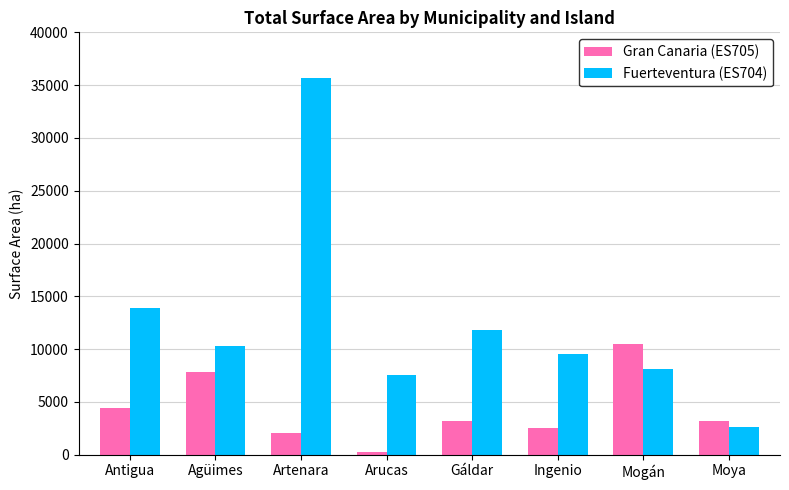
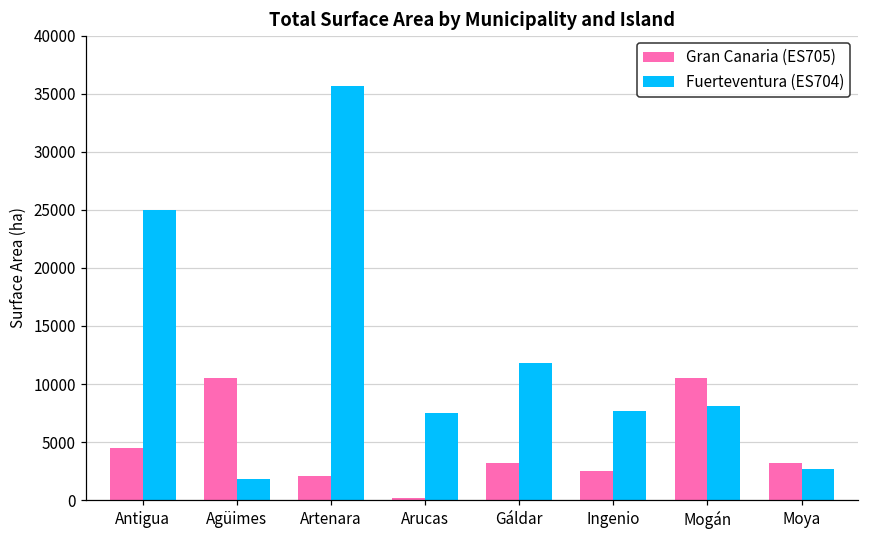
  {
    "Gran Canaria (ES705)": {
      "Antigua": 4500,
-     "Agüimes": 7900,
+     "Agüimes": 10600,
      "Artenara": 2000,
      "Gáldar": 3200,
      "Ingenio": 2500,
      "Mogán": 10500,
      "Moya": 3200
    },
    "Fuerteventura (ES704)": {
-     "Antigua": 13900,
-     "Agüimes": 10300,
+     "Antigua": 25000,
+     "Agüimes": 1900,
      "Artenara": 35700,
      "Arucas": 7500,
      "Gáldar": 11800,
-     "Ingenio": 9600,
+     "Ingenio": 7700,
      "Mogán": 8100,
      "Moya": 2700
    }
  }
